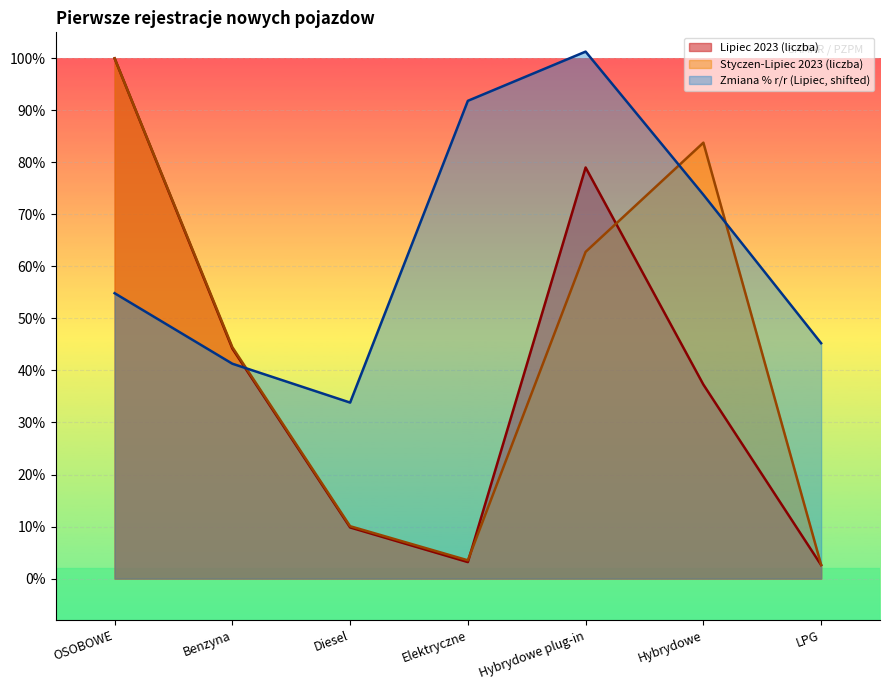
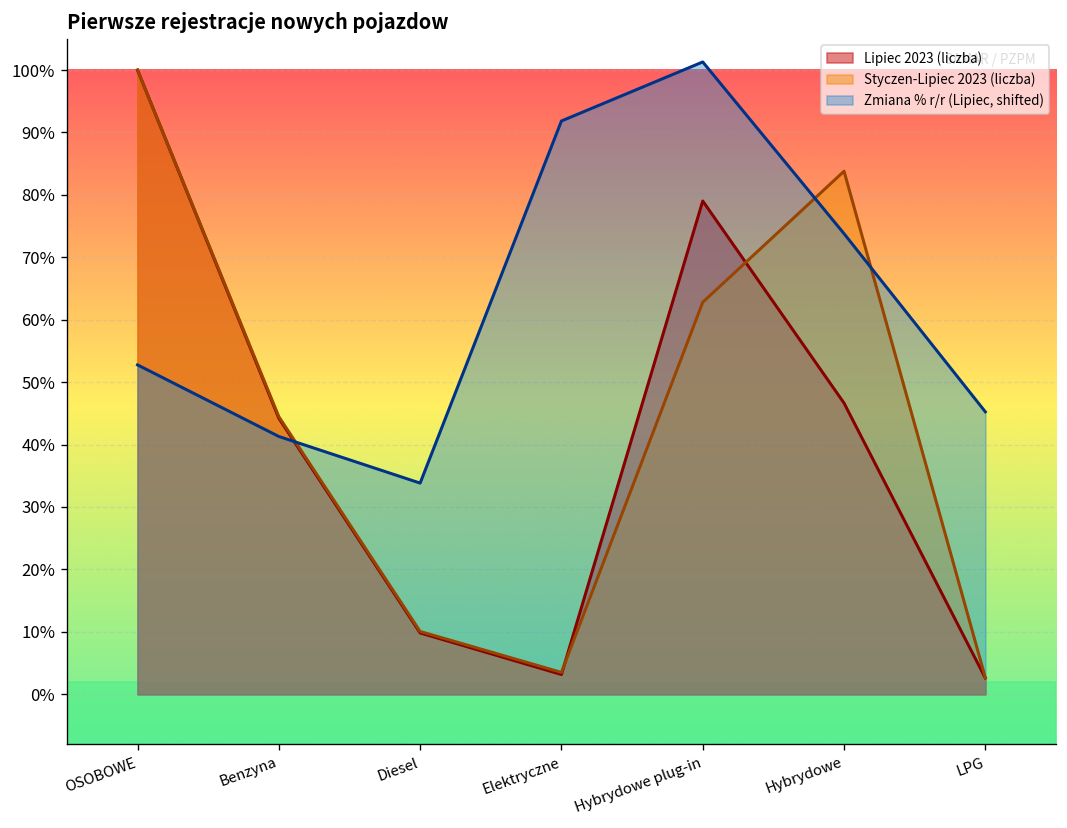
  {
    "Lipiec 2023 (liczba)": {
      "Hybrydowe plug-in": "79%",
-     "Hybrydowe": "37%"
+     "Hybrydowe": "47%"
    },
    "Styczen-Lipiec 2023 (liczba)": {
      "Hybrydowe plug-in": "63%",
      "Hybrydowe": "84%"
    },
    "Zmiana % r/r (Lipiec, shifted)": {
-     "OSOBOWE": "55%",
+     "OSOBOWE": "53%",
      "Benzyna": "41%",
      "Diesel": "34%",
      "Elektryczne": "92%",
      "Hybrydowe plug-in": "101%",
      "Hybrydowe": "74%",
      "LPG": "45%"
    }
  }
